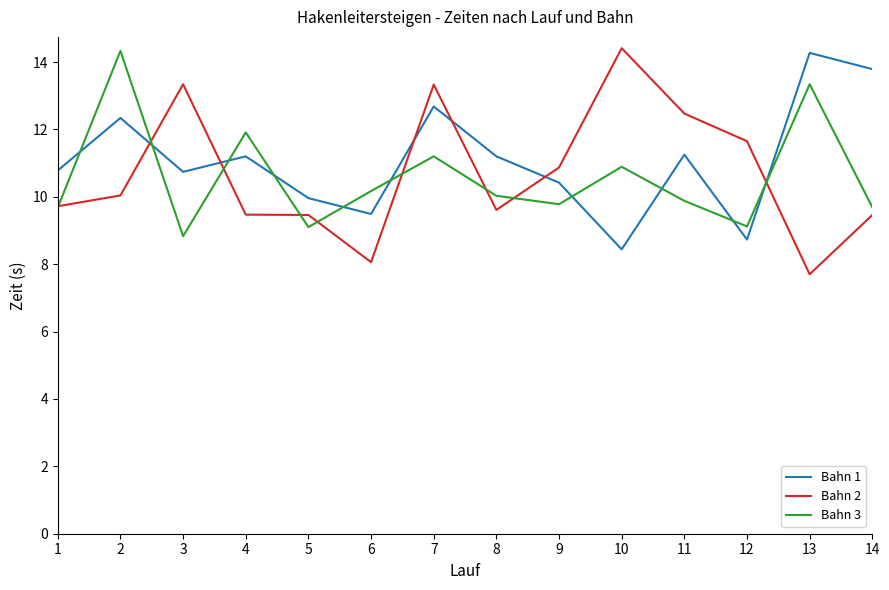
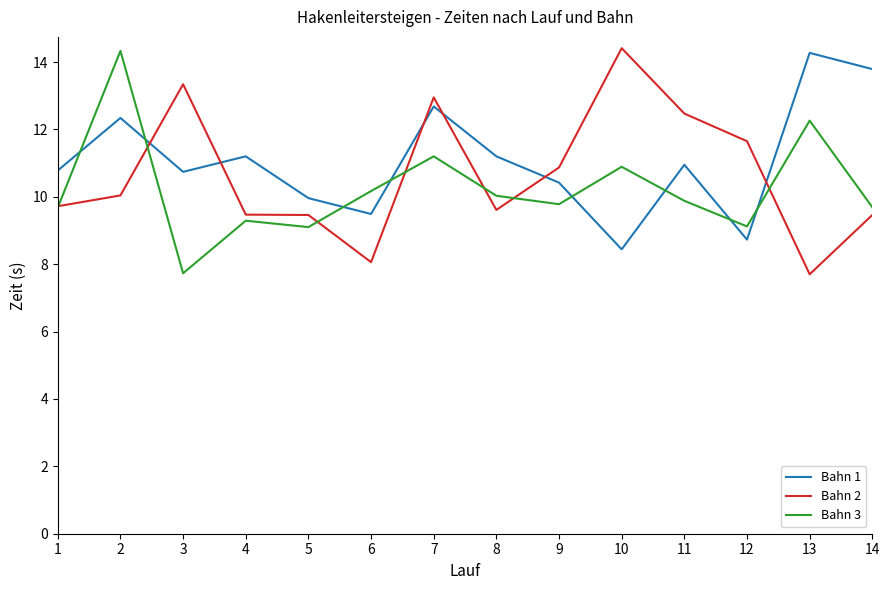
  {
    "Bahn 1": {
      "1": 10.8,
      "2": 12.3,
      "3": 10.7,
      "4": 11.2,
      "5": 10.0,
      "6": 9.5,
      "7": 12.7,
      "8": 11.2,
      "9": 10.4,
      "10": 8.4,
-     "11": 11.3,
+     "11": 11.0,
      "12": 8.7,
      "13": 14.3,
      "14": 13.8
    },
    "Bahn 2": {
      "2": 10.0,
      "3": 13.3,
      "4": 9.5,
      "5": 9.5,
      "6": 8.1,
-     "7": 13.3,
+     "7": 13.0,
      "8": 9.6,
      "9": 10.9,
      "10": 14.4,
      "11": 12.5,
      "12": 11.7,
      "13": 7.7,
      "14": 9.5
    },
    "Bahn 3": {
      "2": 14.3,
-     "3": 8.8,
-     "4": 11.9,
+     "3": 7.7,
+     "4": 9.3,
      "5": 9.1,
      "6": 10.2,
      "7": 11.2,
      "8": 10.0,
      "9": 9.8,
      "10": 10.9,
      "11": 9.9,
      "12": 9.1,
-     "13": 13.3,
+     "13": 12.3,
      "14": 9.7
    }
  }
